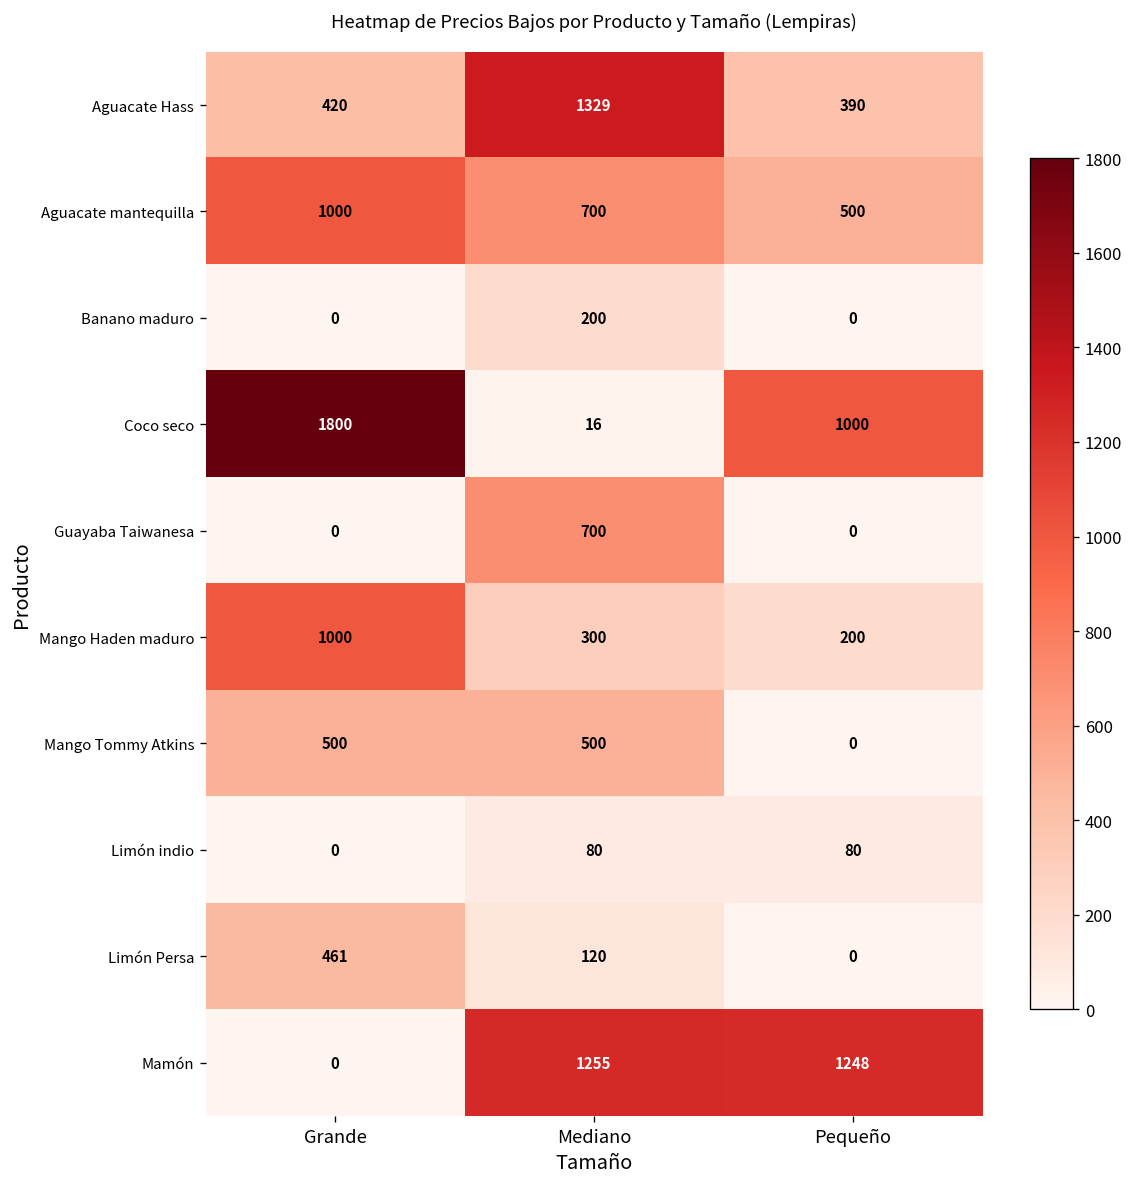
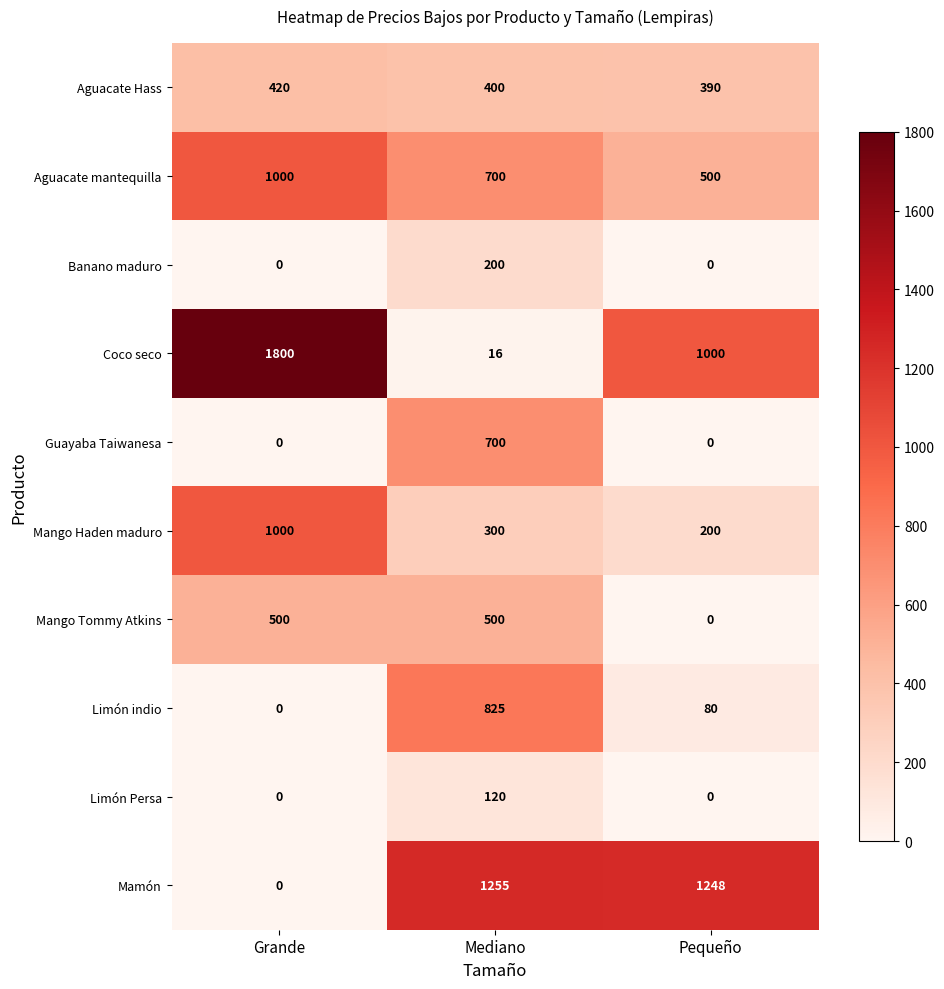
  {
    "Aguacate Hass": {
      "Grande": 420,
-     "Mediano": 1329,
+     "Mediano": 400,
      "Pequeño": 390
    },
    "Aguacate mantequilla": {
      "Grande": 1000,
      "Mediano": 700,
      "Pequeño": 500
    },
    "Banano maduro": {
      "Grande": 0,
      "Mediano": 200,
      "Pequeño": 0
    },
    "Coco seco": {
      "Grande": 1800,
      "Mediano": 16,
      "Pequeño": 1000
    },
    "Guayaba Taiwanesa": {
      "Grande": 0,
      "Mediano": 700,
      "Pequeño": 0
    },
    "Mango Haden maduro": {
      "Grande": 1000,
      "Mediano": 300,
      "Pequeño": 200
    },
    "Mango Tommy Atkins": {
      "Grande": 500,
      "Mediano": 500,
      "Pequeño": 0
    },
    "Limón indio": {
      "Grande": 0,
-     "Mediano": 80,
+     "Mediano": 825,
      "Pequeño": 80
    },
    "Limón Persa": {
-     "Grande": 461,
+     "Grande": 0,
      "Mediano": 120,
      "Pequeño": 0
    },
    "Mamón": {
      "Grande": 0,
      "Mediano": 1255,
      "Pequeño": 1248
    }
  }
